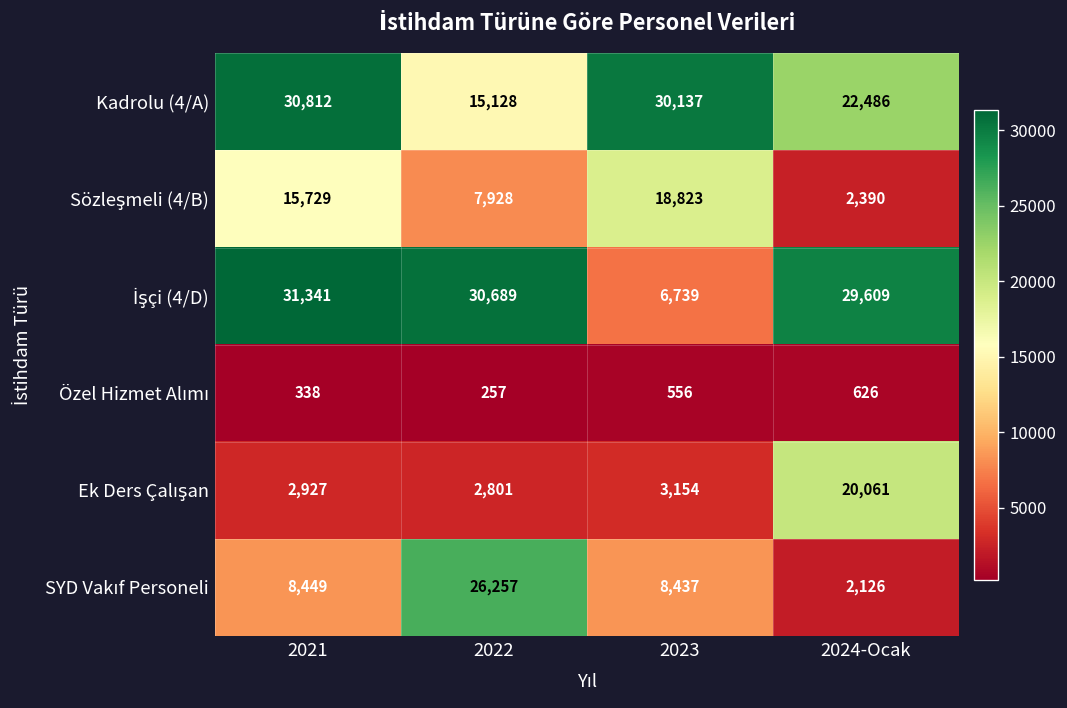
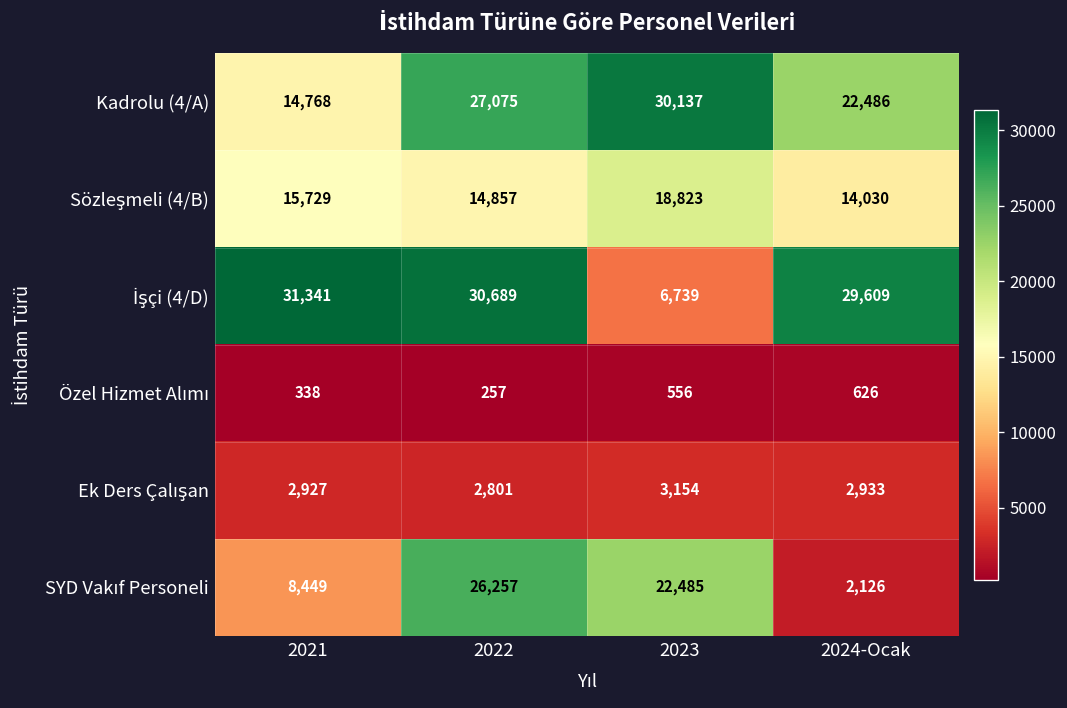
  {
    "Kadrolu (4/A)": {
-     "2021": "30,812",
-     "2022": "15,128",
+     "2021": "14,768",
+     "2022": "27,075",
      "2023": "30,137",
      "2024-Ocak": "22,486"
    },
    "Sözleşmeli (4/B)": {
      "2021": "15,729",
-     "2022": "7,928",
+     "2022": "14,857",
      "2023": "18,823",
-     "2024-Ocak": "2,390"
+     "2024-Ocak": "14,030"
    },
    "İşçi (4/D)": {
      "2021": "31,341",
      "2022": "30,689",
      "2023": "6,739",
      "2024-Ocak": "29,609"
    },
    "Özel Hizmet Alımı": {
      "2021": "338",
      "2022": "257",
      "2023": "556",
      "2024-Ocak": "626"
    },
    "Ek Ders Çalışan": {
      "2021": "2,927",
      "2022": "2,801",
      "2023": "3,154",
-     "2024-Ocak": "20,061"
+     "2024-Ocak": "2,933"
    },
    "SYD Vakıf Personeli": {
      "2021": "8,449",
      "2022": "26,257",
-     "2023": "8,437",
+     "2023": "22,485",
      "2024-Ocak": "2,126"
    }
  }
